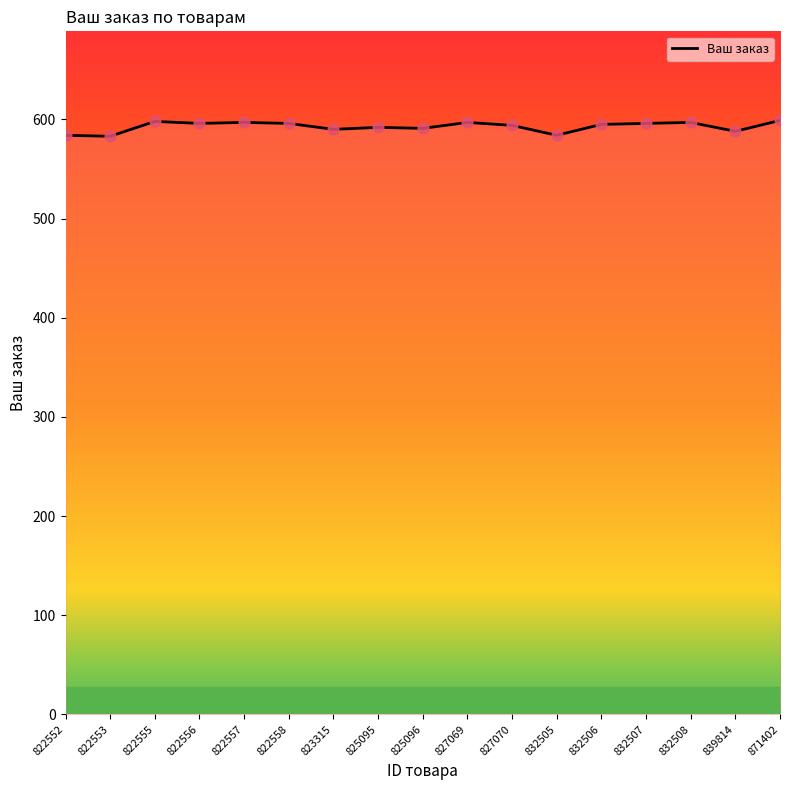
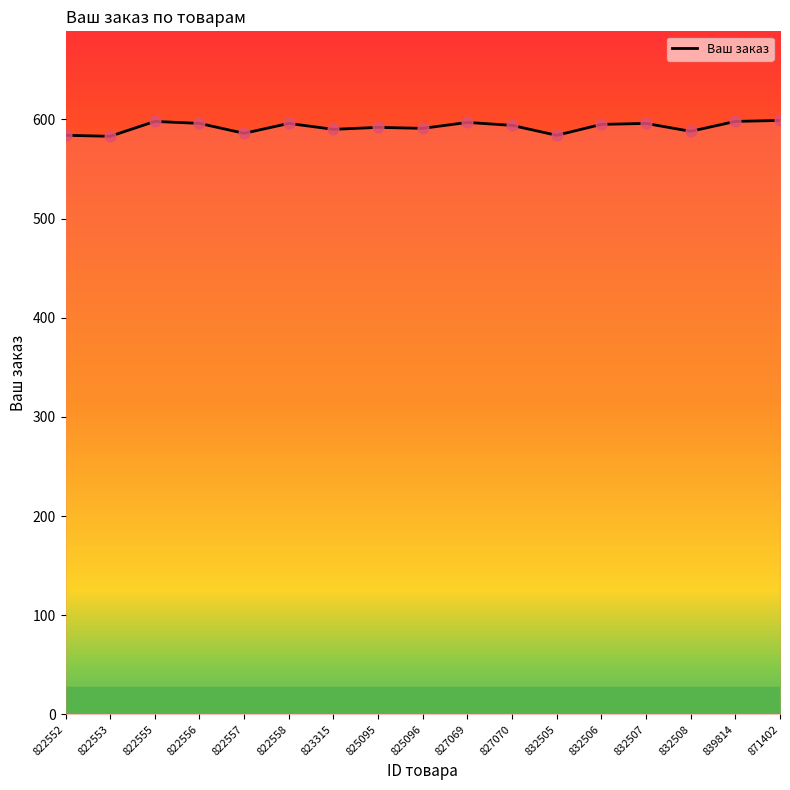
  {
    "822552": 580,
    "822553": 580,
    "822555": 600,
    "822556": 600,
-   "822557": 600,
+   "822557": 590,
    "822558": 600,
    "823315": 590,
    "825095": 590,
    "825096": 590,
    "827069": 600,
    "827070": 590,
    "832505": 580,
    "832506": 600,
    "832507": 600,
-   "832508": 600,
-   "839814": 590,
+   "832508": 590,
+   "839814": 600,
    "871402": 600
  }
